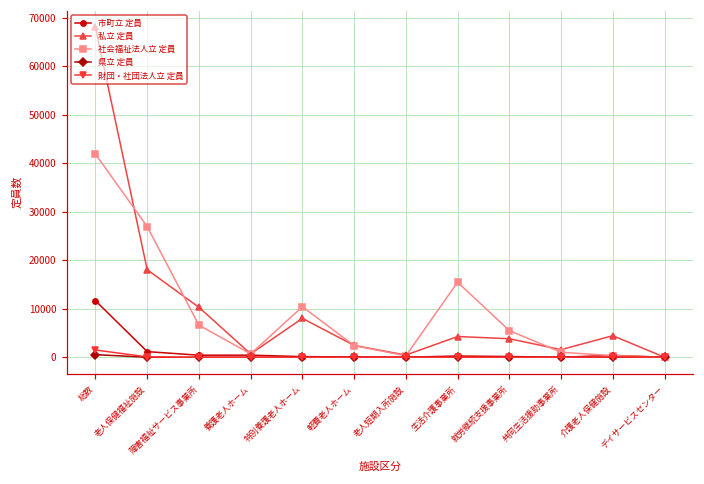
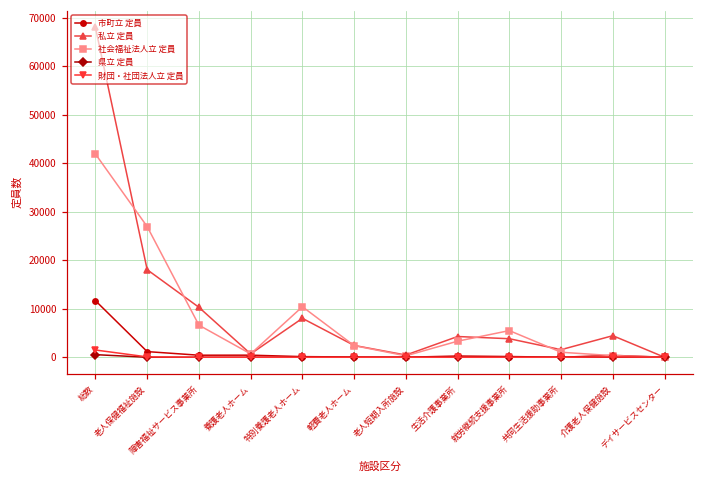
  {
    "社会福祉法人立 定員": {
      "総数": 42000,
      "老人保健福祉施設": 27000,
      "障害福祉サービス事業所": 7000,
      "特別養護老人ホーム": 10000,
-     "生活介護事業所": 15000,
+     "生活介護事業所": 3000,
      "就労継続支援事業所": 5000
    }
  }
